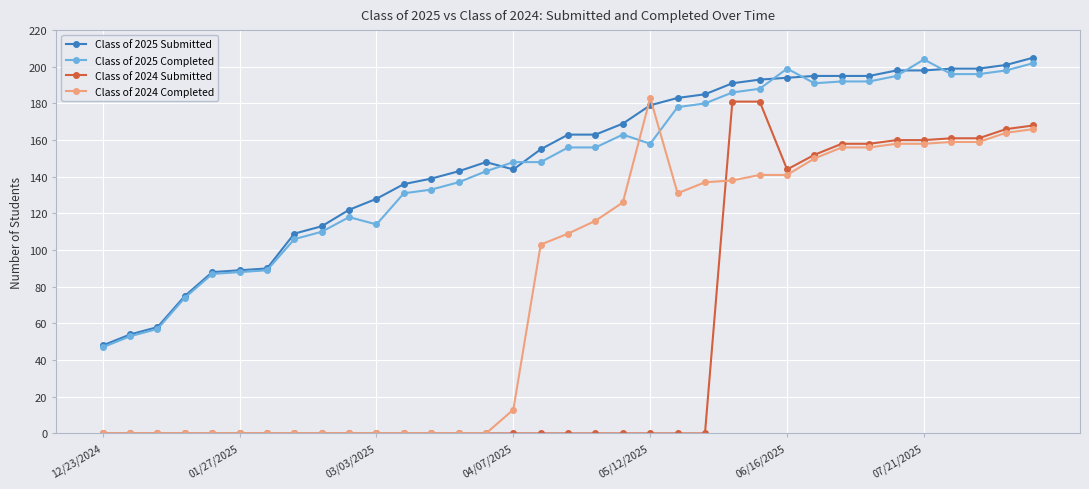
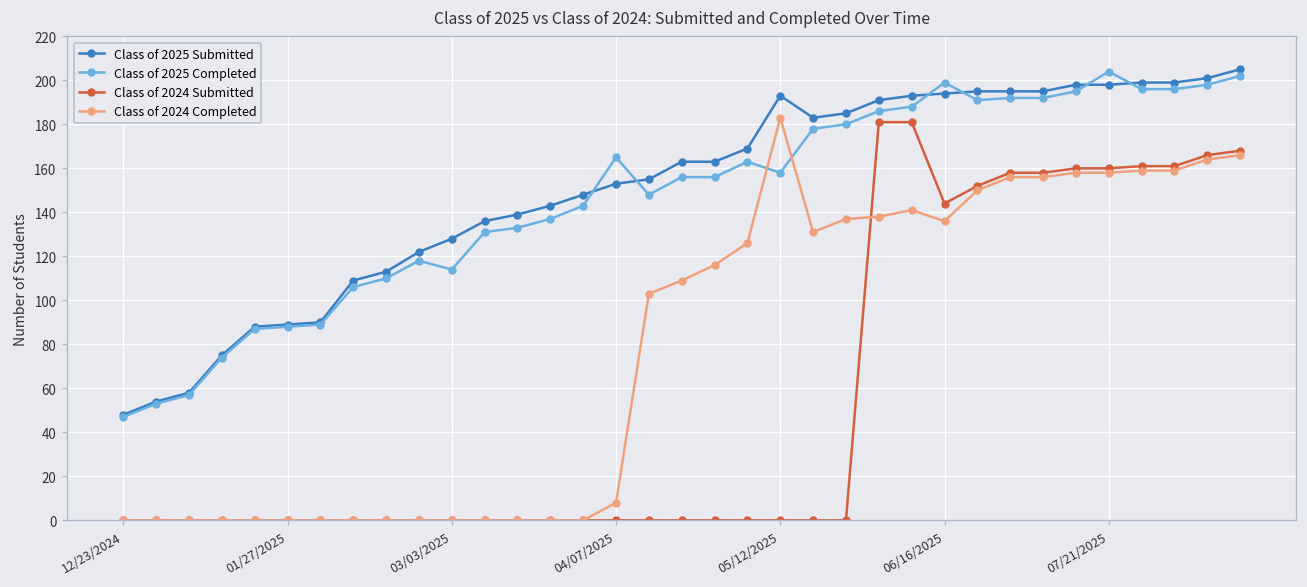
  {
    "Class of 2025 Submitted": {
      "03/03/2025": 128,
-     "04/07/2025": 144,
-     "05/12/2025": 179,
+     "04/07/2025": 153,
+     "05/12/2025": 193,
      "06/16/2025": 194,
      "07/21/2025": 198
    },
    "Class of 2025 Completed": {
      "03/03/2025": 114,
-     "04/07/2025": 148,
+     "04/07/2025": 165,
      "05/12/2025": 158,
      "06/16/2025": 199,
      "07/21/2025": 204
    },
    "Class of 2024 Submitted": {
      "04/07/2025": 0,
      "05/12/2025": 0,
      "06/16/2025": 144,
      "07/21/2025": 160
    },
    "Class of 2024 Completed": {
-     "04/07/2025": 13,
+     "04/07/2025": 8,
      "05/12/2025": 183,
-     "06/16/2025": 141,
+     "06/16/2025": 136,
      "07/21/2025": 158
    }
  }
